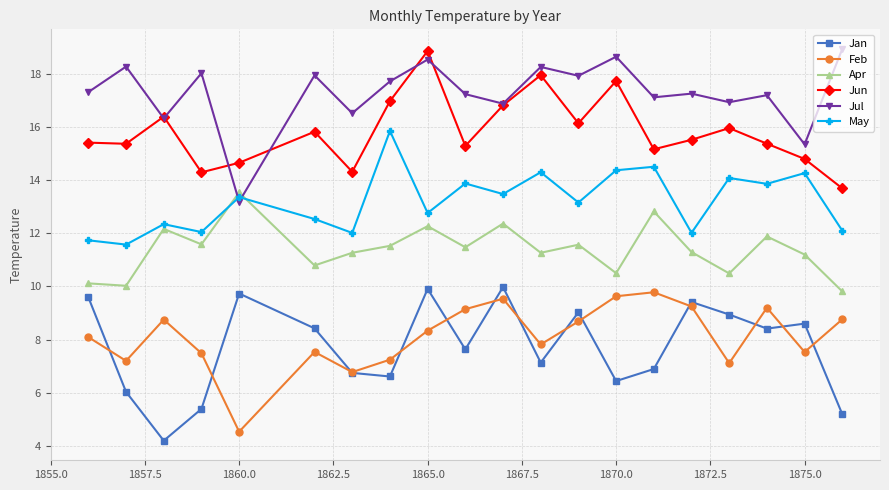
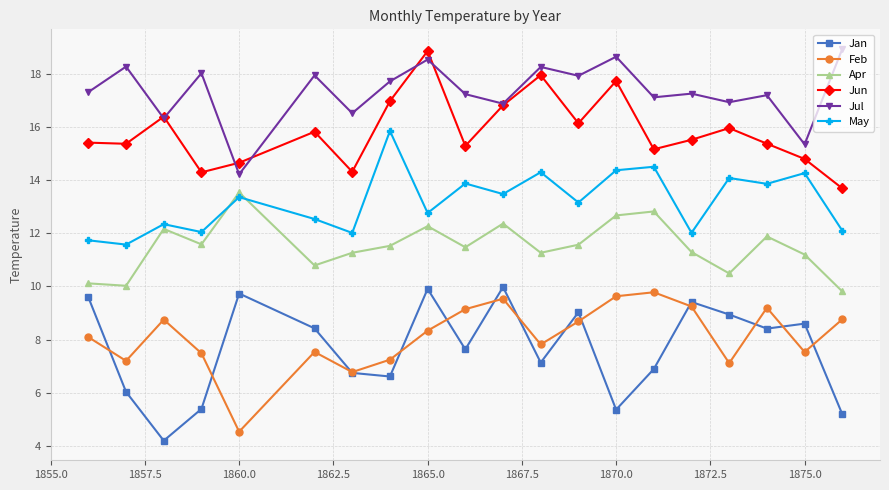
  {
    "Jan": {
      "1860.0": 9.7,
      "1865.0": 9.9,
-     "1870.0": 6.4,
+     "1870.0": 5.4,
      "1875.0": 8.6
    },
    "Feb": {
      "1860.0": 4.5,
      "1865.0": 8.3,
      "1870.0": 9.6,
      "1875.0": 7.5
    },
    "Apr": {
      "1860.0": 13.5,
      "1865.0": 12.3,
-     "1870.0": 10.5,
+     "1870.0": 12.7,
      "1875.0": 11.2
    },
    "Jun": {
      "1860.0": 14.7,
      "1865.0": 18.9,
      "1870.0": 17.7,
      "1875.0": 14.8
    },
    "Jul": {
-     "1860.0": 13.2,
+     "1860.0": 14.2,
      "1865.0": 18.5,
      "1870.0": 18.6,
      "1875.0": 15.3
    },
    "May": {
      "1860.0": 13.4,
      "1865.0": 12.8,
      "1870.0": 14.4,
      "1875.0": 14.3
    }
  }
